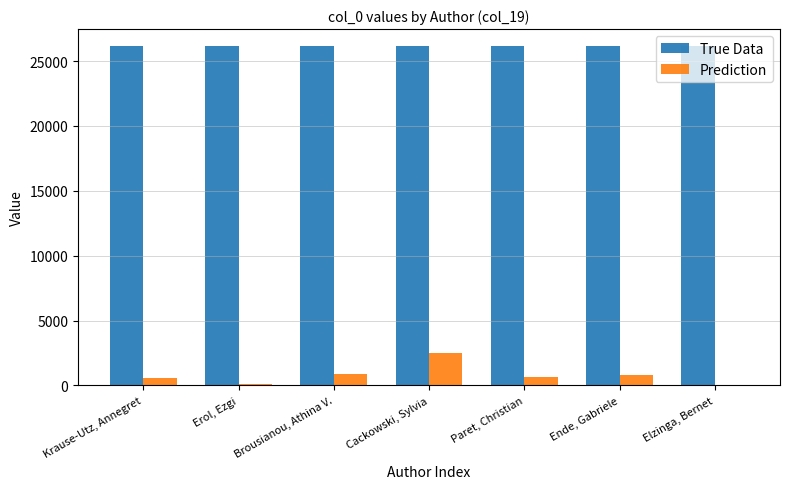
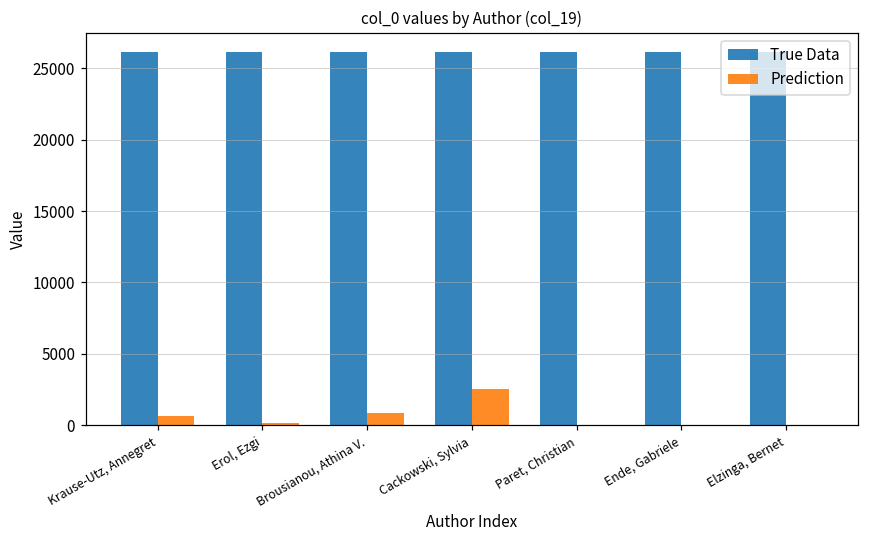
  {
    "True Data": {
      "Krause-Utz, Annegret": 26200,
      "Erol, Ezgi": 26200,
      "Brousianou, Athina V.": 26200,
      "Cackowski, Sylvia": 26200,
      "Paret, Christian": 26200,
      "Ende, Gabriele": 26200
    },
    "Prediction": {
      "Krause-Utz, Annegret": 600,
      "Brousianou, Athina V.": 900,
      "Cackowski, Sylvia": 2500,
-     "Paret, Christian": 600,
-     "Ende, Gabriele": 800,
+     "Paret, Christian": 0,
+     "Ende, Gabriele": 0,
      "Elzinga, Bernet": 0
    }
  }
